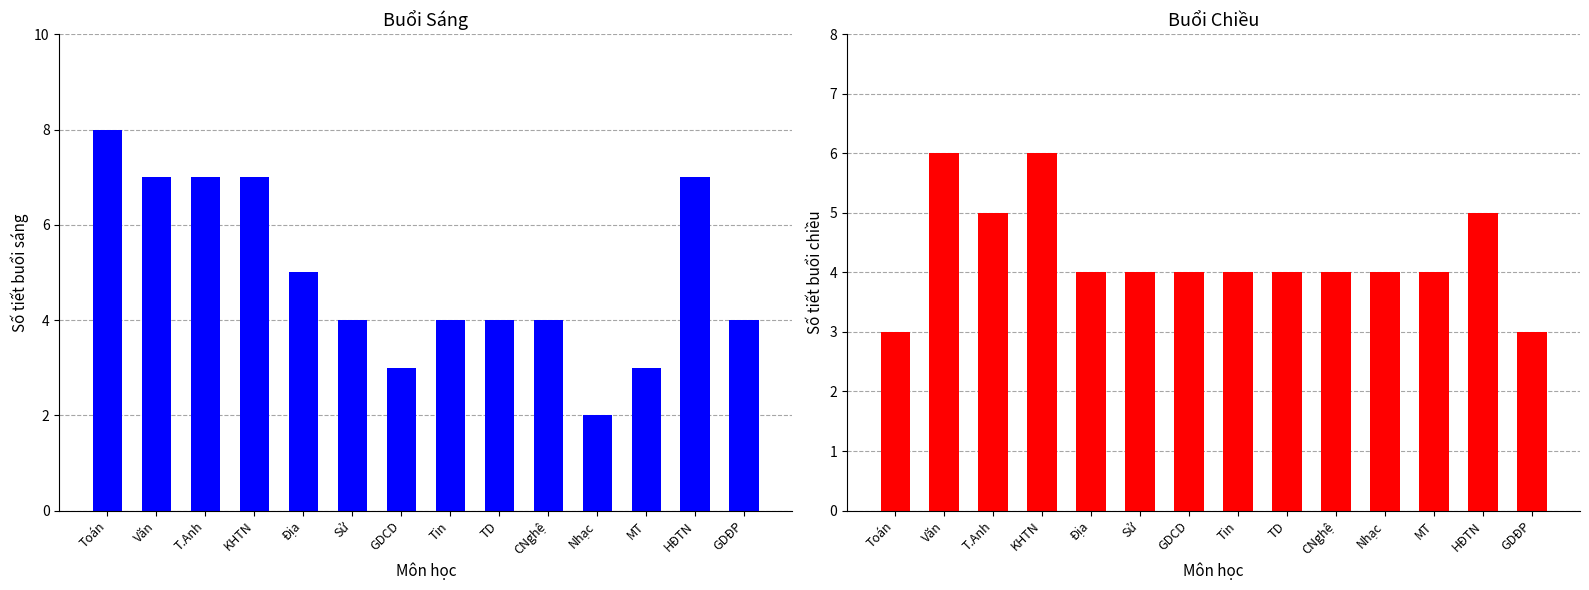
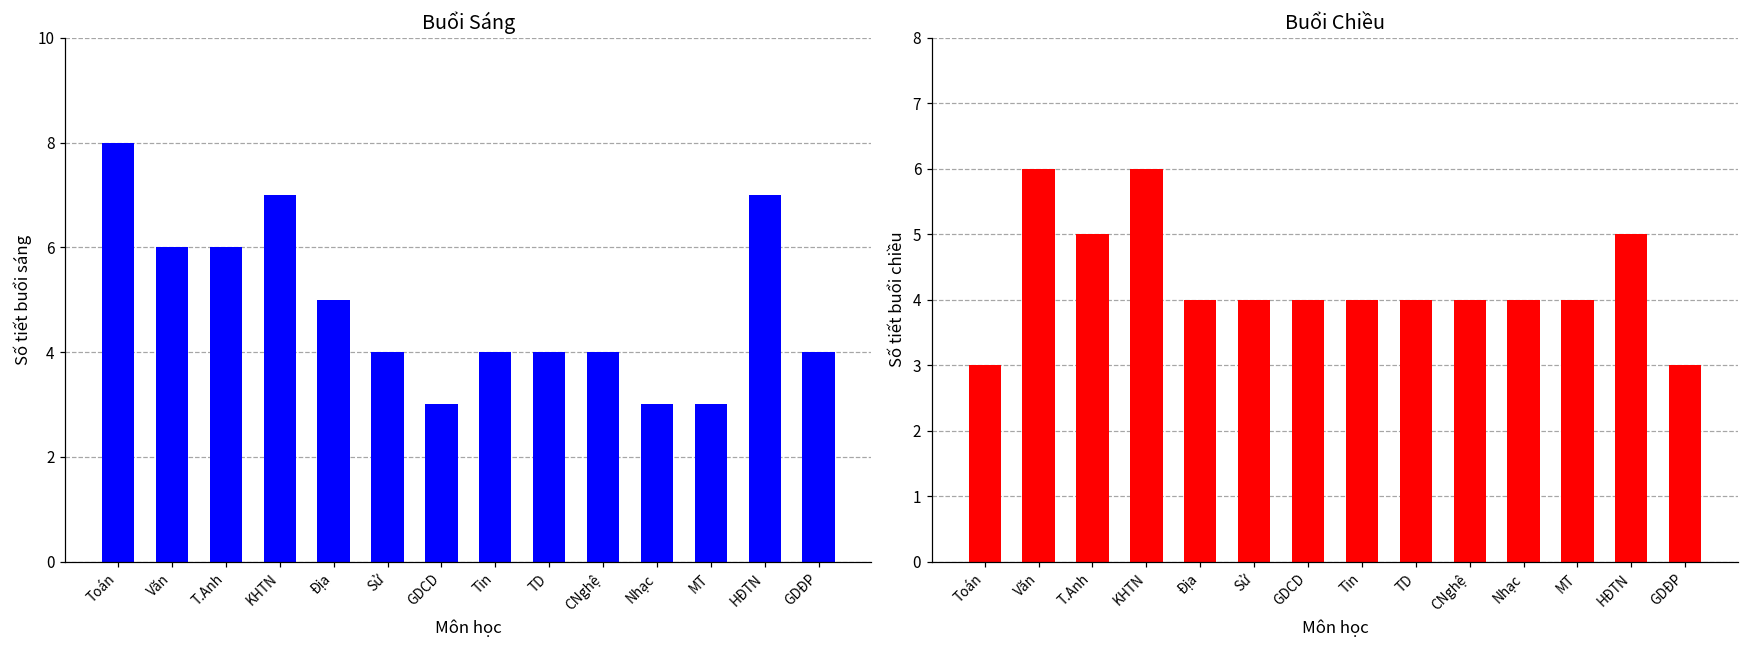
  {
    "Buổi Sáng": {
      "Toán": 8,
-     "Văn": 7,
-     "T.Anh": 7,
+     "Văn": 6,
+     "T.Anh": 6,
      "KHTN": 7,
      "Địa": 5,
      "Sử": 4,
      "GDCD": 3,
      "Tin": 4,
      "TD": 4,
      "CNghệ": 4,
-     "Nhạc": 2,
+     "Nhạc": 3,
      "MT": 3,
      "HĐTN": 7,
      "GDĐP": 4
    },
    "Buổi Chiều": {
      "Toán": 3.0,
      "Văn": 6.0,
      "T.Anh": 5.0,
      "KHTN": 6.0,
      "Địa": 4.0,
      "Sử": 4.0,
      "GDCD": 4.0,
      "Tin": 4.0,
      "TD": 4.0,
      "CNghệ": 4.0,
      "Nhạc": 4.0,
      "MT": 4.0,
      "HĐTN": 5.0,
      "GDĐP": 3.0
    }
  }
